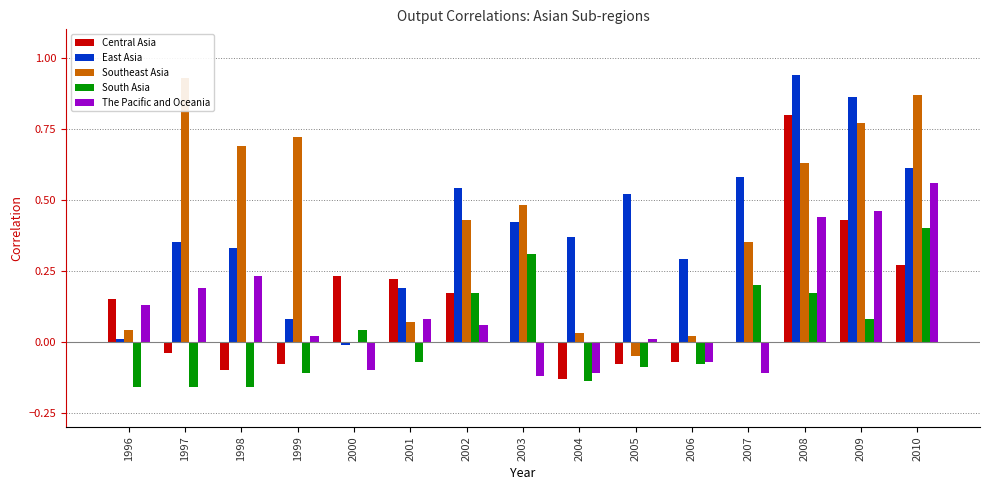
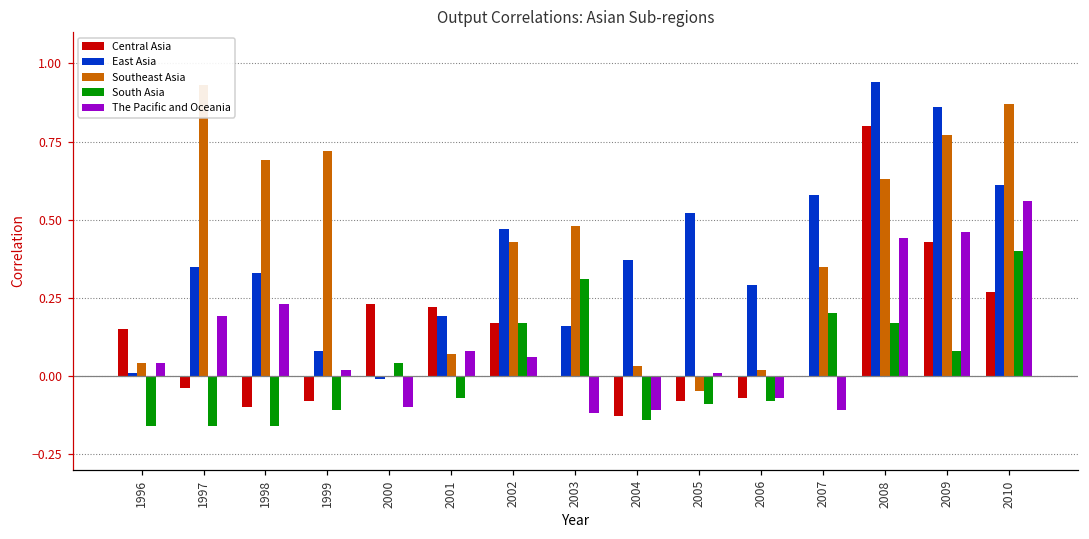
  {
    "Central Asia": {
      "1996": 0.15,
      "1997": -0.04,
      "1998": -0.10,
      "1999": -0.08,
      "2000": 0.23,
      "2001": 0.22,
      "2002": 0.17,
      "2003": 0.00,
      "2004": -0.13,
      "2005": -0.08,
      "2006": -0.07,
      "2007": 0.00,
      "2008": 0.80,
      "2009": 0.43,
      "2010": 0.27
    },
    "East Asia": {
      "1996": 0.01,
      "1997": 0.35,
      "1998": 0.33,
      "1999": 0.08,
      "2000": -0.01,
      "2001": 0.19,
-     "2002": 0.54,
-     "2003": 0.42,
+     "2002": 0.47,
+     "2003": 0.16,
      "2004": 0.37,
      "2005": 0.52,
      "2006": 0.29,
      "2007": 0.58,
      "2008": 0.94,
      "2009": 0.86,
      "2010": 0.61
    },
    "Southeast Asia": {
      "1996": 0.04,
      "1998": 0.69,
      "1999": 0.72,
      "2000": 0.00,
      "2001": 0.07,
      "2002": 0.43,
      "2003": 0.48,
      "2004": 0.03,
      "2005": -0.05,
      "2006": 0.02,
      "2007": 0.35,
      "2008": 0.63,
      "2009": 0.77,
      "2010": 0.87
    },
    "South Asia": {
      "1996": -0.16,
      "1997": -0.16,
      "1998": -0.16,
      "1999": -0.11,
      "2000": 0.04,
      "2001": -0.07,
      "2002": 0.17,
      "2003": 0.31,
      "2004": -0.14,
      "2005": -0.09,
      "2006": -0.08,
      "2007": 0.20,
      "2008": 0.17,
      "2009": 0.08,
      "2010": 0.40
    },
    "The Pacific and Oceania": {
-     "1996": 0.13,
+     "1996": 0.04,
      "1997": 0.19,
      "1998": 0.23,
      "1999": 0.02,
      "2000": -0.10,
      "2001": 0.08,
      "2002": 0.06,
      "2003": -0.12,
      "2004": -0.11,
      "2005": 0.01,
      "2006": -0.07,
      "2007": -0.11,
      "2008": 0.44,
      "2009": 0.46,
      "2010": 0.56
    }
  }
